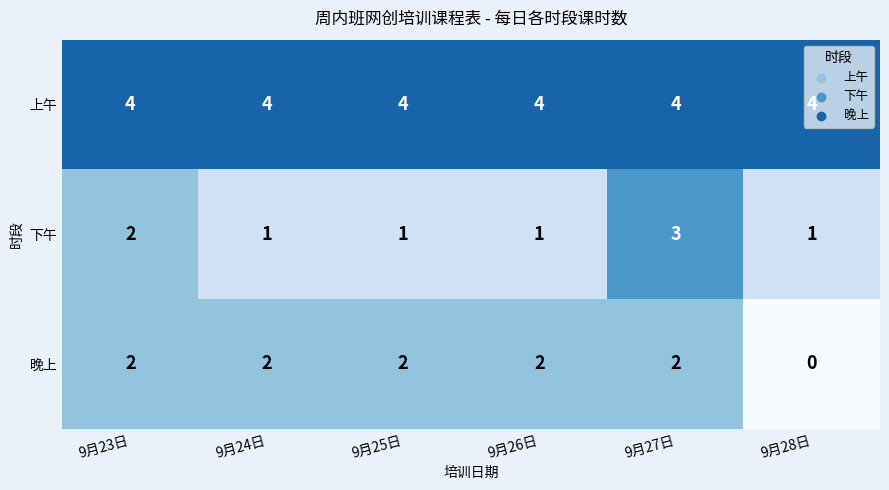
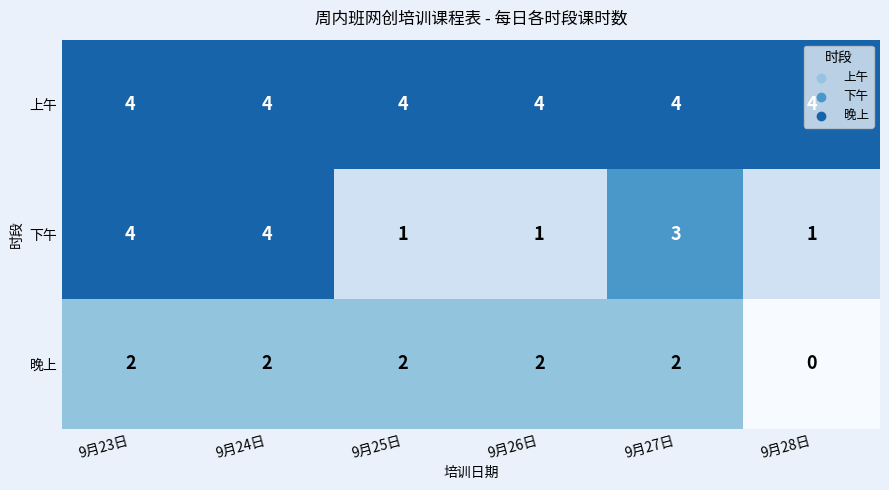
  {
    "上午": {
      "9月23日": 4,
      "9月24日": 4,
      "9月25日": 4,
      "9月26日": 4,
      "9月27日": 4
    },
    "下午": {
-     "9月23日": 2,
-     "9月24日": 1,
+     "9月23日": 4,
+     "9月24日": 4,
      "9月25日": 1,
      "9月26日": 1,
      "9月27日": 3,
      "9月28日": 1
    },
    "晚上": {
      "9月23日": 2,
      "9月24日": 2,
      "9月25日": 2,
      "9月26日": 2,
      "9月27日": 2,
      "9月28日": 0
    }
  }
